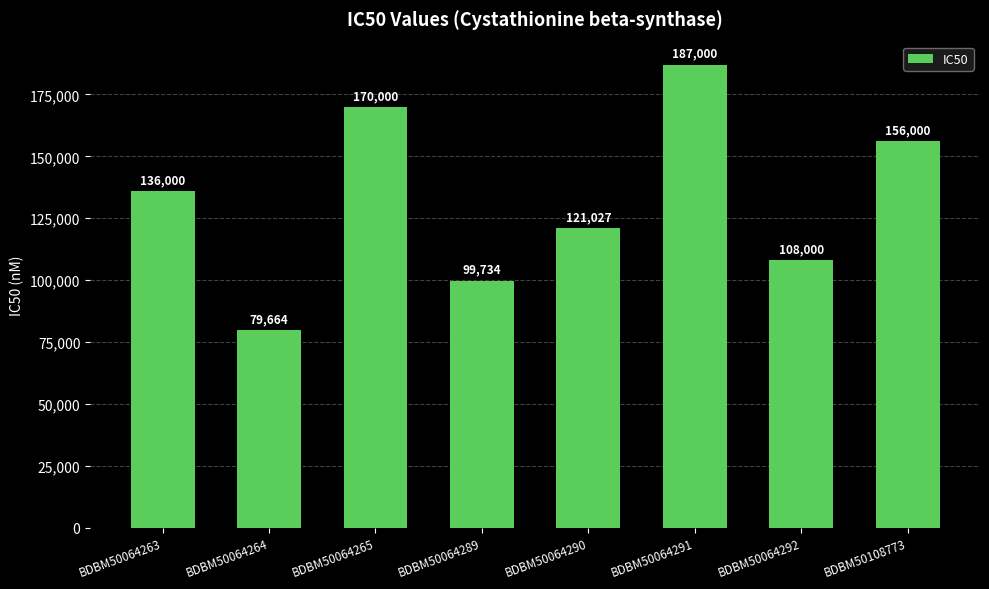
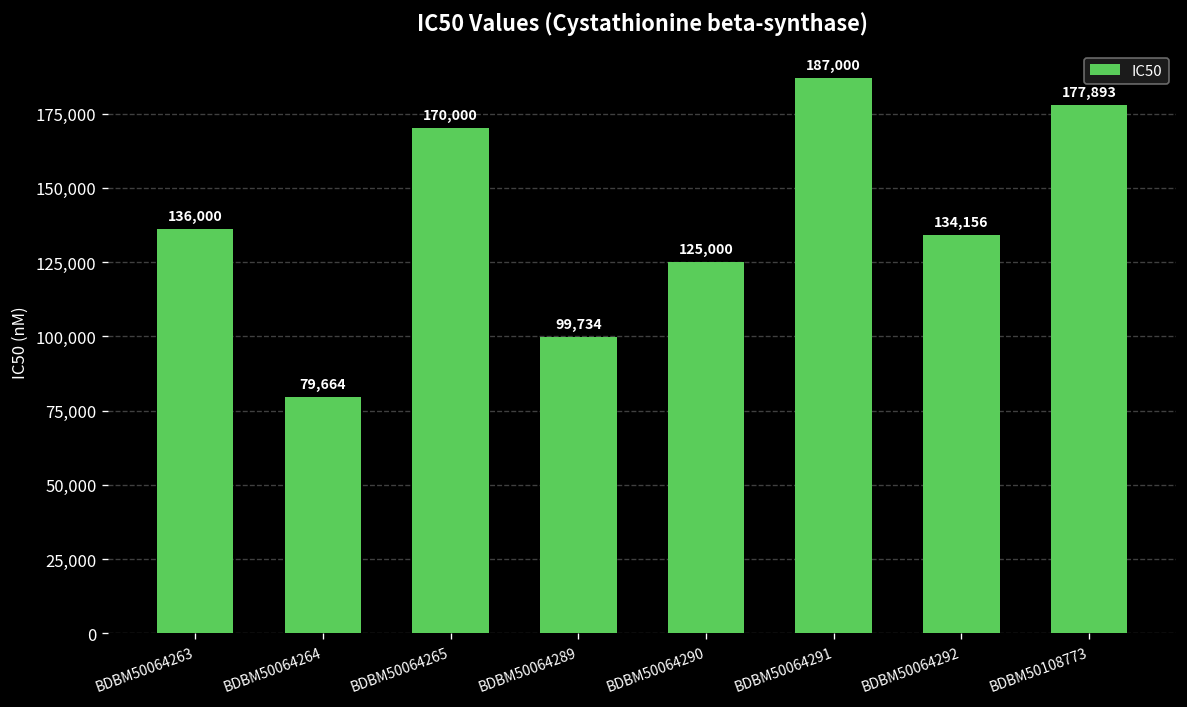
  {
    "BDBM50064263": "136,000",
    "BDBM50064264": "79,664",
    "BDBM50064265": "170,000",
    "BDBM50064289": "99,734",
-   "BDBM50064290": "121,027",
+   "BDBM50064290": "125,000",
    "BDBM50064291": "187,000",
-   "BDBM50064292": "108,000",
-   "BDBM50108773": "156,000"
+   "BDBM50064292": "134,156",
+   "BDBM50108773": "177,893"
  }
